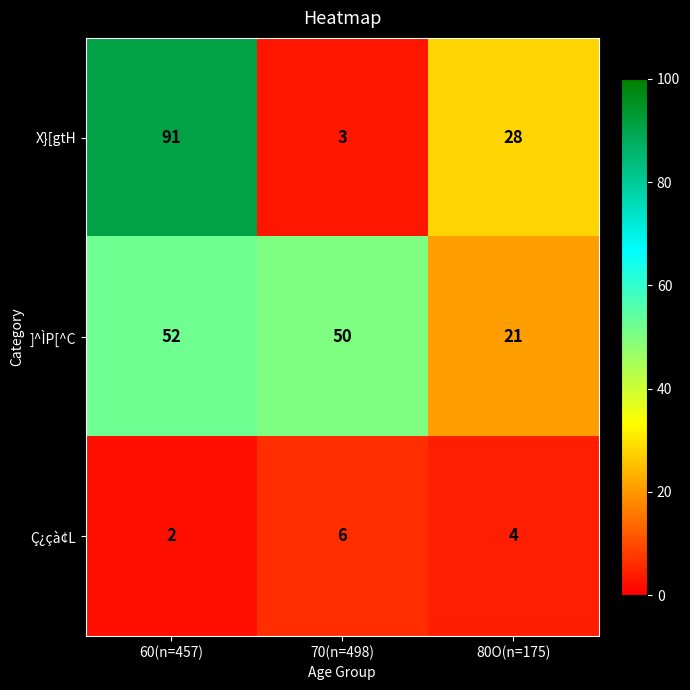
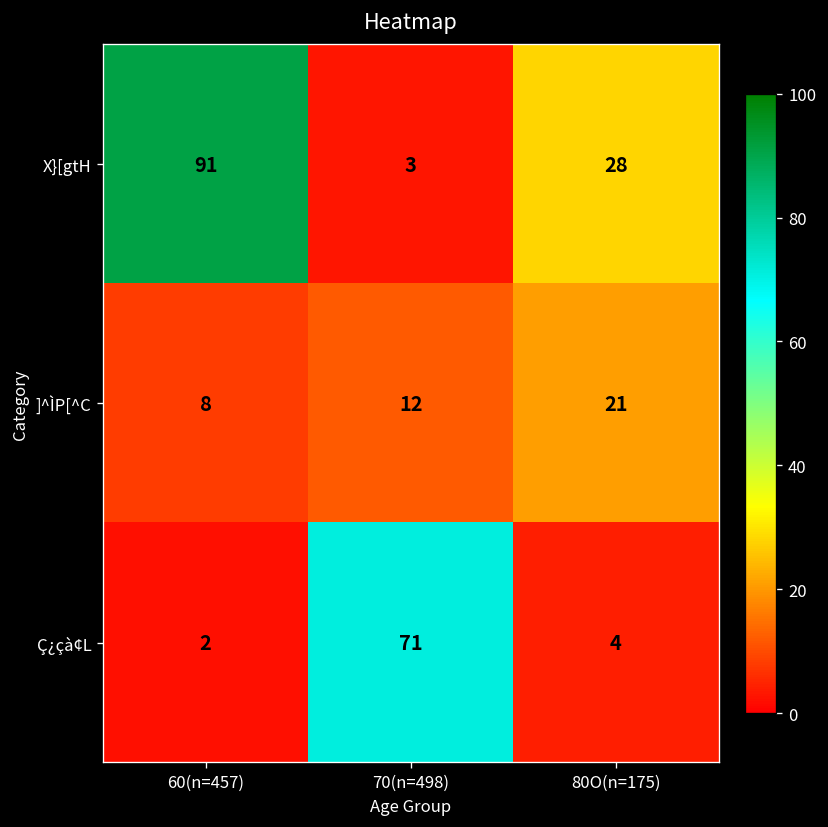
  {
    "X}[gtH": {
      "60(n=457)": 91,
      "70(n=498)": 3,
      "80O(n=175)": 28
    },
    "]^ÌP[^C": {
-     "60(n=457)": 52,
-     "70(n=498)": 50,
+     "60(n=457)": 8,
+     "70(n=498)": 12,
      "80O(n=175)": 21
    },
    "Ç¿çà¢L": {
      "60(n=457)": 2,
-     "70(n=498)": 6,
+     "70(n=498)": 71,
      "80O(n=175)": 4
    }
  }
